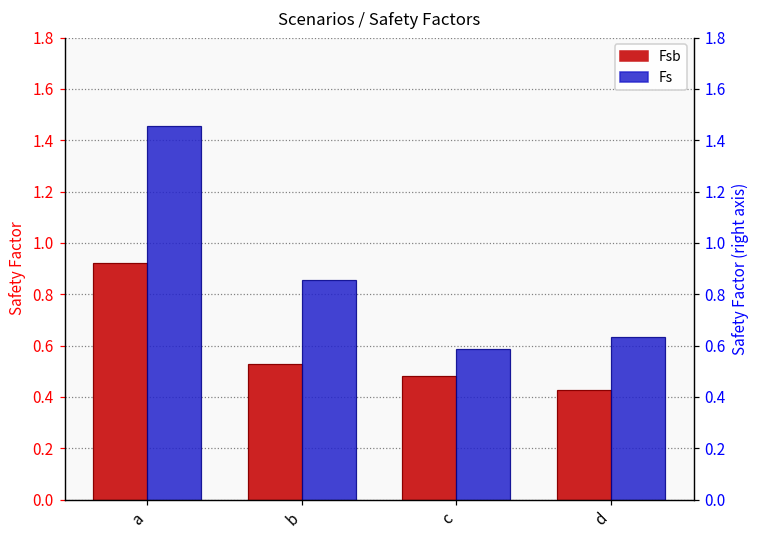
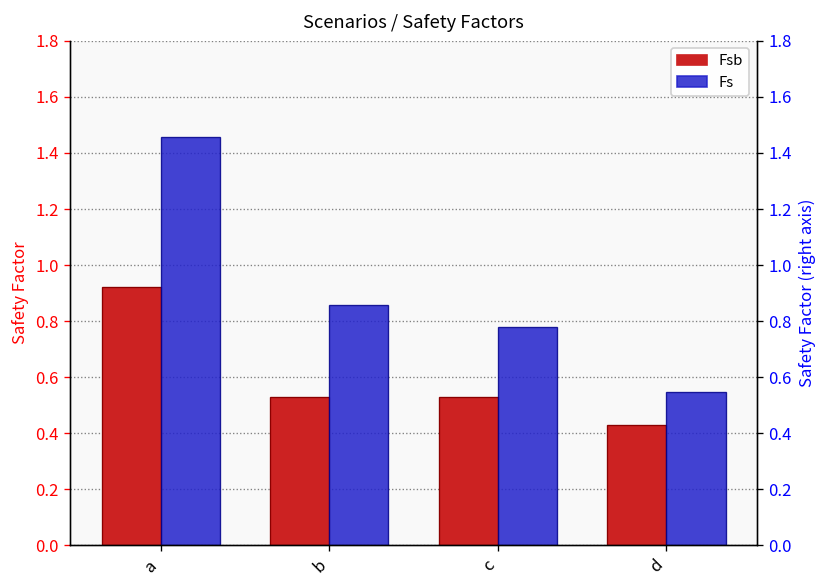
  {
    "Fsb": {
      "a": 0.92,
      "b": 0.53,
-     "c": 0.48,
+     "c": 0.53,
      "d": 0.43
    },
    "Fs": {
      "a": 1.46,
      "b": 0.86,
-     "c": 0.59,
-     "d": 0.63
+     "c": 0.78,
+     "d": 0.55
    }
  }
